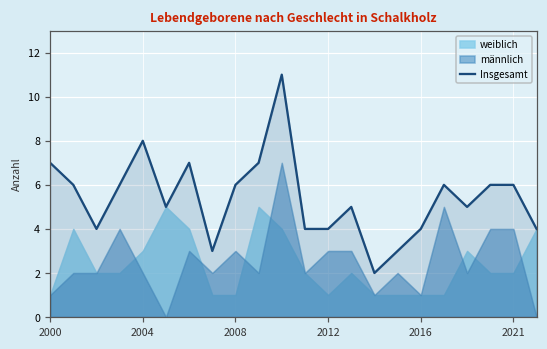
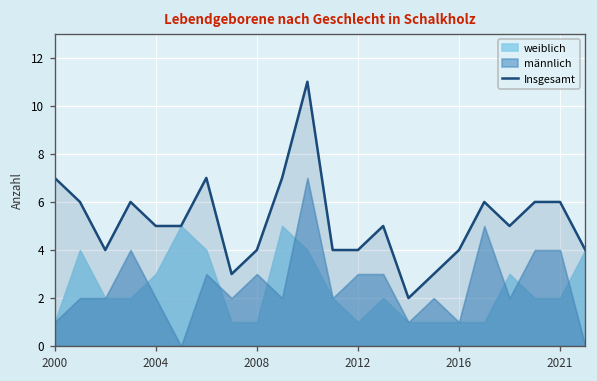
  {
    "Insgesamt": {
      "2000": 7,
-     "2004": 8,
-     "2008": 6,
+     "2004": 5,
+     "2008": 4,
      "2012": 4,
      "2016": 4,
      "2021": 6
    }
  }
